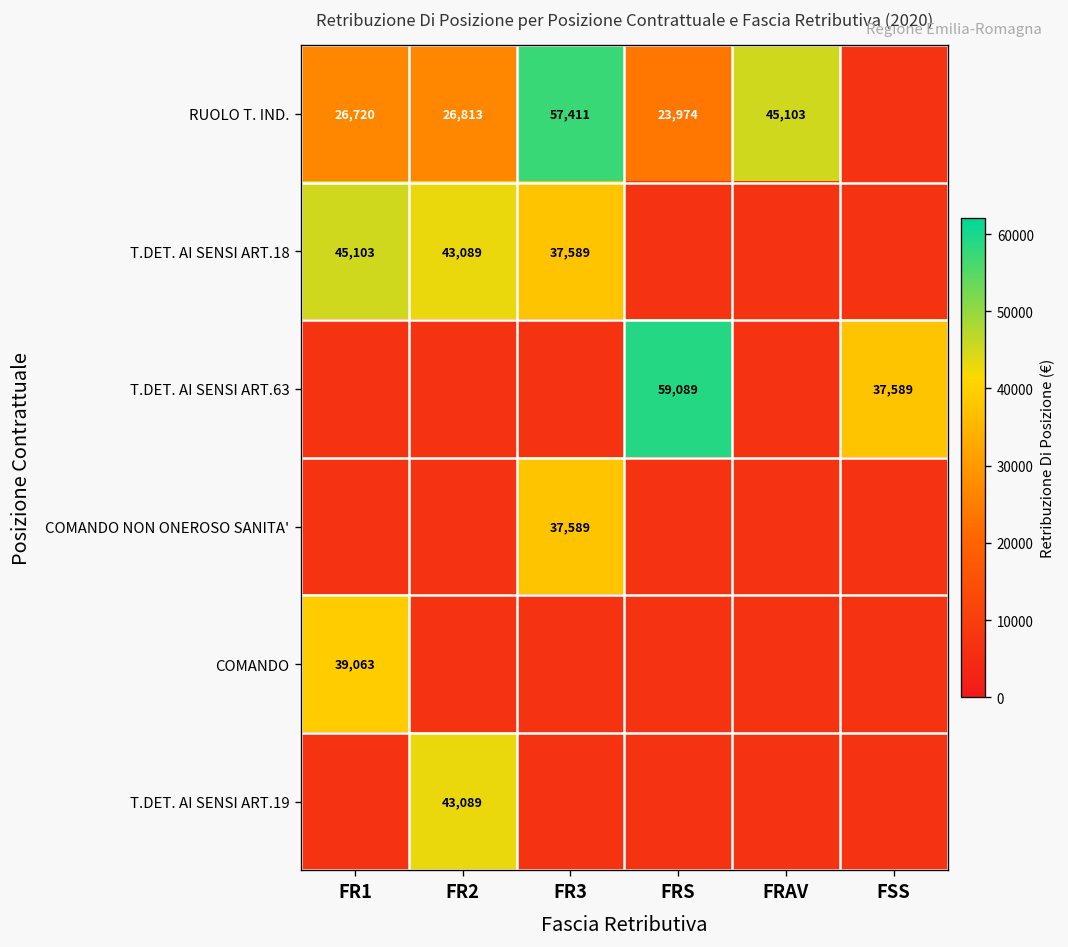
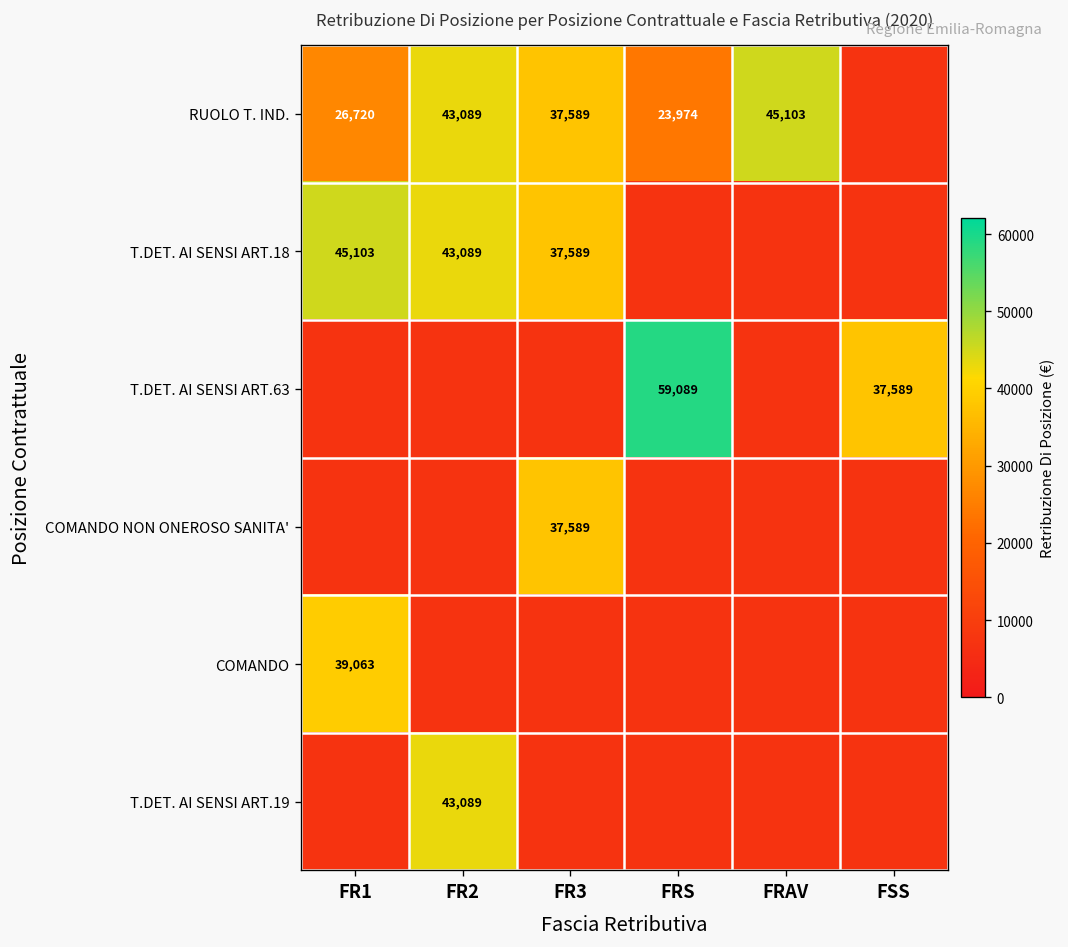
  {
    "RUOLO T. IND.": {
      "FR1": "26,720",
-     "FR2": "26,813",
-     "FR3": "57,411",
+     "FR2": "43,089",
+     "FR3": "37,589",
      "FRS": "23,974",
      "FRAV": "45,103"
    },
    "T.DET. AI SENSI ART.18": {
      "FR1": "45,103",
      "FR2": "43,089",
      "FR3": "37,589"
    },
    "T.DET. AI SENSI ART.63": {
      "FRS": "59,089",
      "FSS": "37,589"
    },
    "COMANDO NON ONEROSO SANITA'": {
      "FR3": "37,589"
    },
    "COMANDO": {
      "FR1": "39,063"
    },
    "T.DET. AI SENSI ART.19": {
      "FR2": "43,089"
    }
  }
